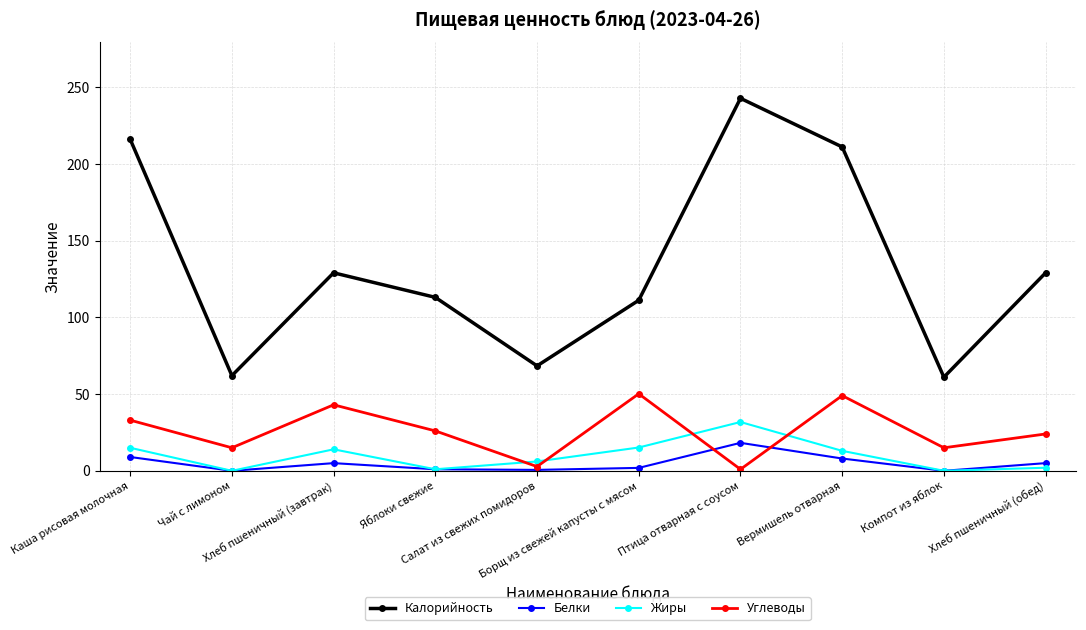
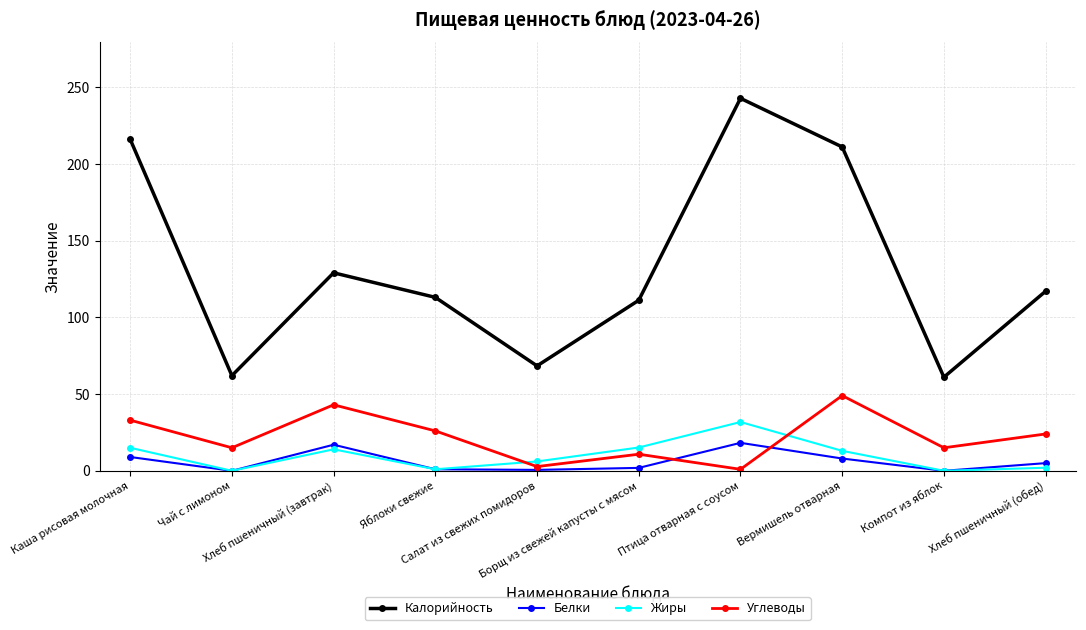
  {
    "Калорийность": {
      "Каша рисовая молочная": 216,
      "Чай с лимоном": 62,
      "Хлеб пшеничный (завтрак)": 129,
      "Яблоки свежие": 113,
      "Салат из свежих помидоров": 68,
      "Борщ из свежей капусты с мясом": 111,
      "Птица отварная с соусом": 243,
      "Вермишель отварная": 211,
      "Компот из яблок": 61,
-     "Хлеб пшеничный (обед)": 129
+     "Хлеб пшеничный (обед)": 117
    },
    "Белки": {
      "Каша рисовая молочная": 9,
-     "Хлеб пшеничный (завтрак)": 5,
+     "Хлеб пшеничный (завтрак)": 17,
      "Салат из свежих помидоров": 1,
      "Борщ из свежей капусты с мясом": 2,
      "Птица отварная с соусом": 18,
      "Вермишель отварная": 8,
      "Хлеб пшеничный (обед)": 5
    },
    "Жиры": {
      "Каша рисовая молочная": 15,
      "Хлеб пшеничный (завтрак)": 14,
      "Салат из свежих помидоров": 6,
      "Борщ из свежей капусты с мясом": 15,
      "Птица отварная с соусом": 32,
      "Вермишель отварная": 13,
      "Хлеб пшеничный (обед)": 2
    },
    "Углеводы": {
      "Каша рисовая молочная": 33,
      "Чай с лимоном": 15,
      "Хлеб пшеничный (завтрак)": 43,
      "Яблоки свежие": 26,
      "Салат из свежих помидоров": 3,
-     "Борщ из свежей капусты с мясом": 50,
+     "Борщ из свежей капусты с мясом": 11,
      "Птица отварная с соусом": 1,
      "Вермишель отварная": 49,
      "Компот из яблок": 15,
      "Хлеб пшеничный (обед)": 24
    }
  }
